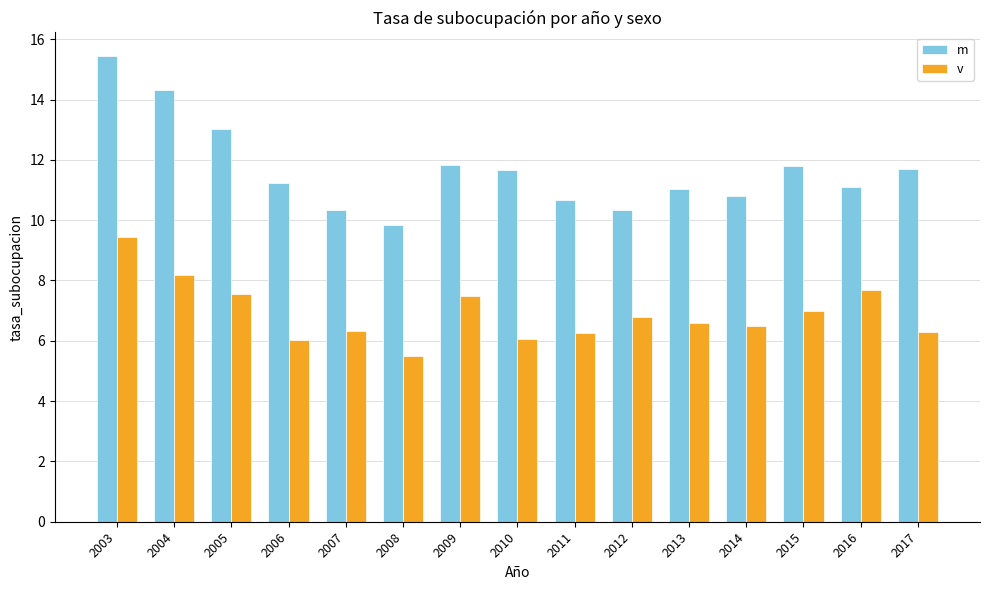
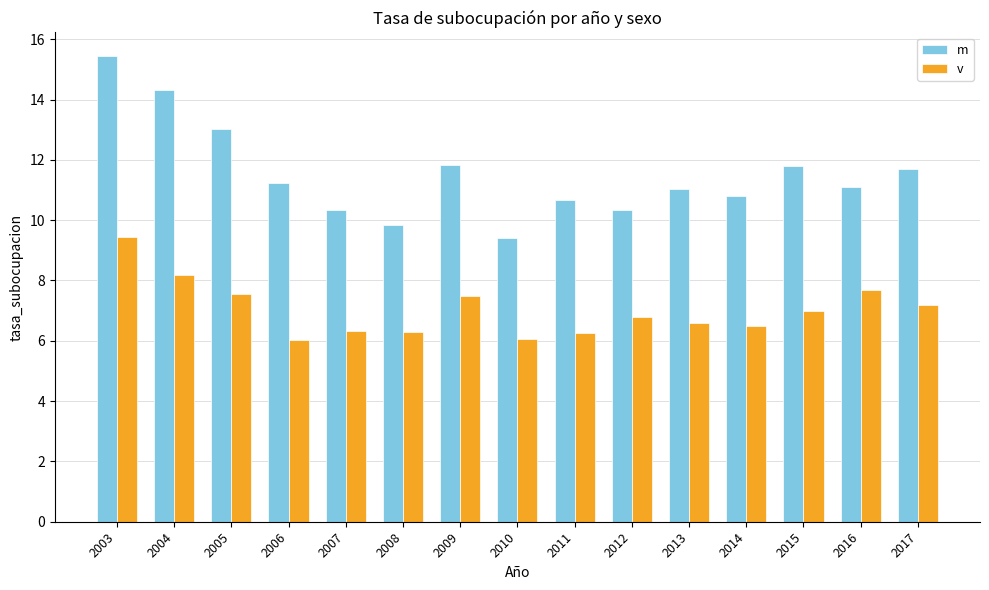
  {
    "m": {
      "2003": 15.5,
      "2004": 14.3,
      "2005": 13.0,
      "2006": 11.2,
      "2007": 10.3,
      "2008": 9.8,
      "2009": 11.8,
-     "2010": 11.7,
+     "2010": 9.4,
      "2011": 10.7,
      "2012": 10.3,
      "2013": 11.0,
      "2014": 10.8,
      "2015": 11.8,
      "2016": 11.1,
      "2017": 11.7
    },
    "v": {
      "2003": 9.4,
      "2004": 8.2,
      "2005": 7.5,
      "2006": 6.0,
      "2007": 6.3,
-     "2008": 5.5,
+     "2008": 6.3,
      "2009": 7.5,
      "2010": 6.1,
      "2011": 6.3,
      "2012": 6.8,
      "2013": 6.6,
      "2014": 6.5,
      "2015": 7.0,
      "2016": 7.7,
-     "2017": 6.3
+     "2017": 7.2
    }
  }
